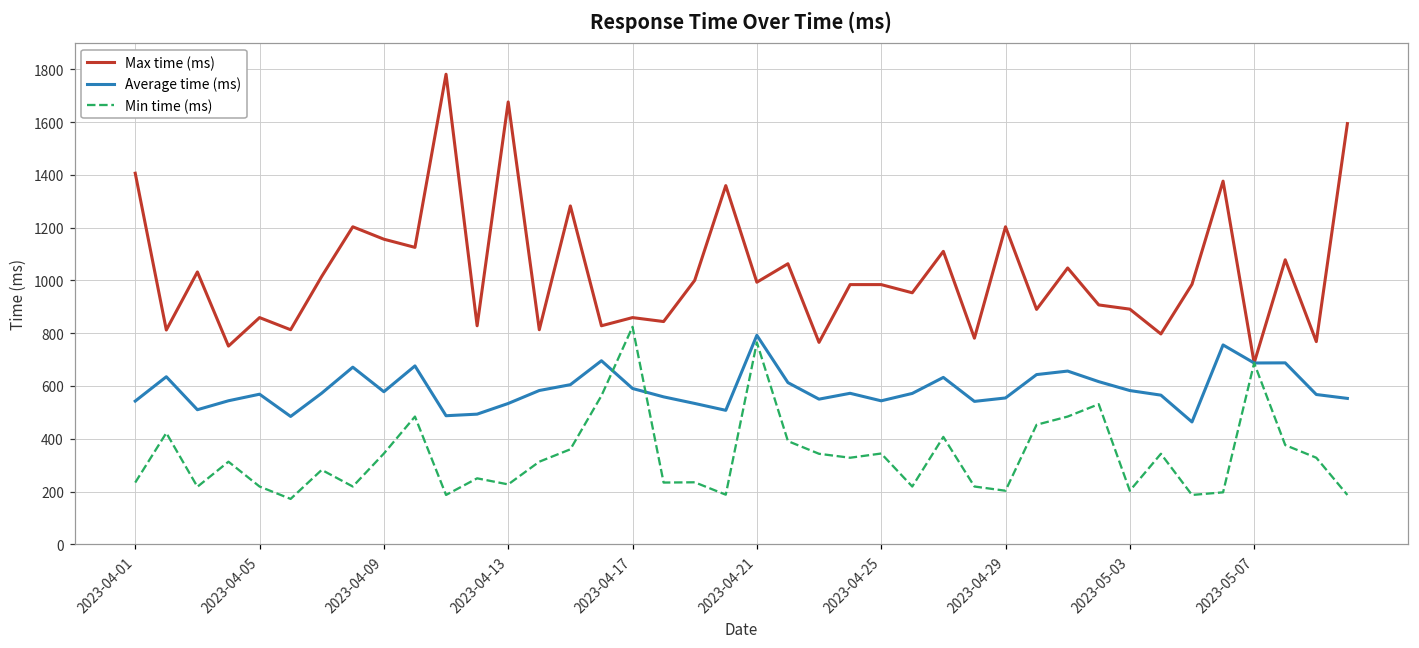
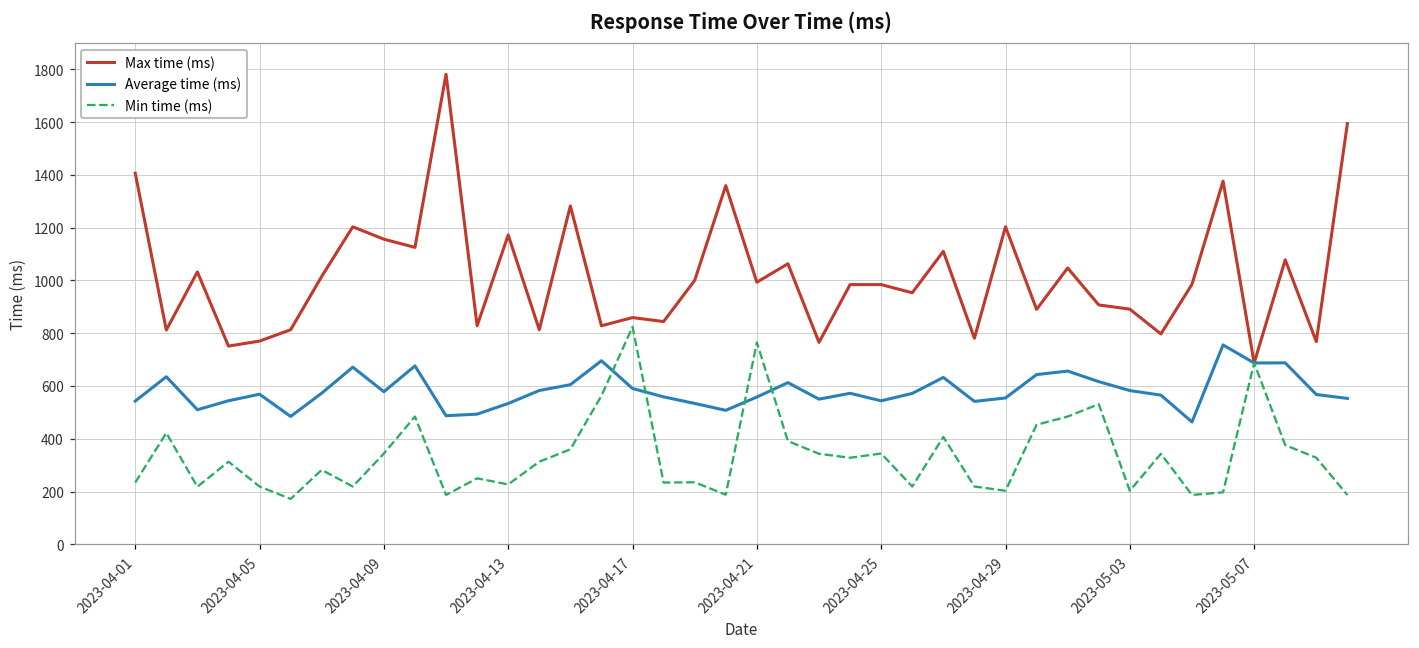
  {
    "Max time (ms)": {
      "2023-04-01": 1410,
-     "2023-04-05": 860,
+     "2023-04-05": 770,
      "2023-04-09": 1160,
-     "2023-04-13": 1680,
+     "2023-04-13": 1170,
      "2023-04-17": 860,
      "2023-04-21": 990,
      "2023-04-25": 980,
      "2023-04-29": 1200,
      "2023-05-03": 890
    },
    "Average time (ms)": {
      "2023-04-01": 540,
      "2023-04-05": 570,
      "2023-04-09": 580,
      "2023-04-13": 530,
      "2023-04-17": 590,
-     "2023-04-21": 790,
+     "2023-04-21": 560,
      "2023-04-25": 540,
      "2023-04-29": 550,
      "2023-05-03": 580
    },
    "Min time (ms)": {
      "2023-04-01": 230,
      "2023-04-05": 220,
      "2023-04-09": 340,
      "2023-04-13": 230,
      "2023-04-17": 820,
      "2023-04-21": 770,
      "2023-04-25": 340,
      "2023-04-29": 200,
      "2023-05-03": 200
    }
  }
